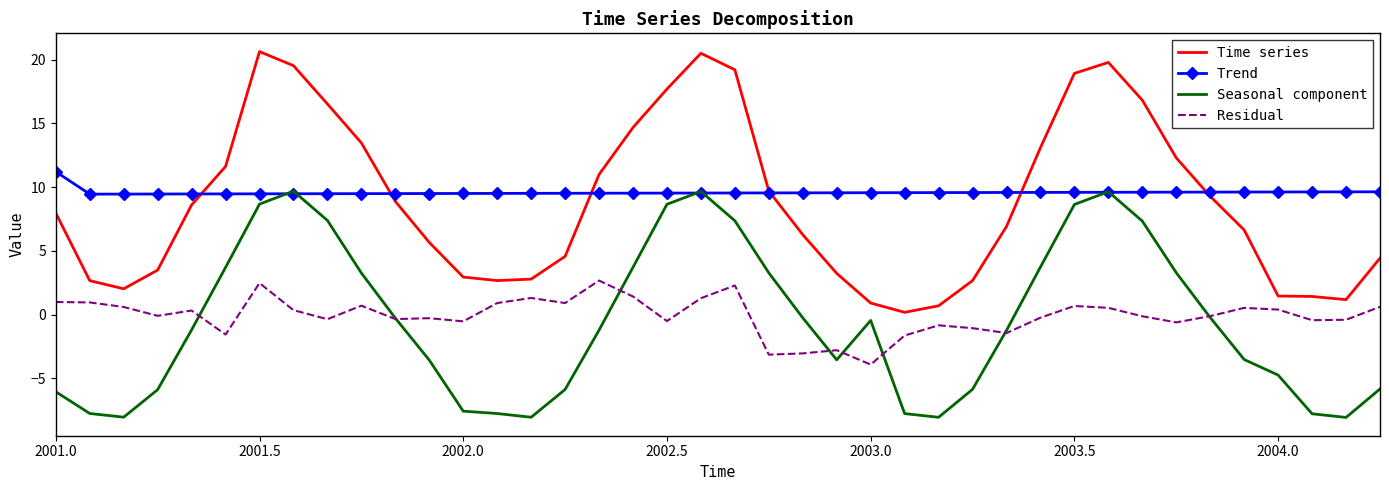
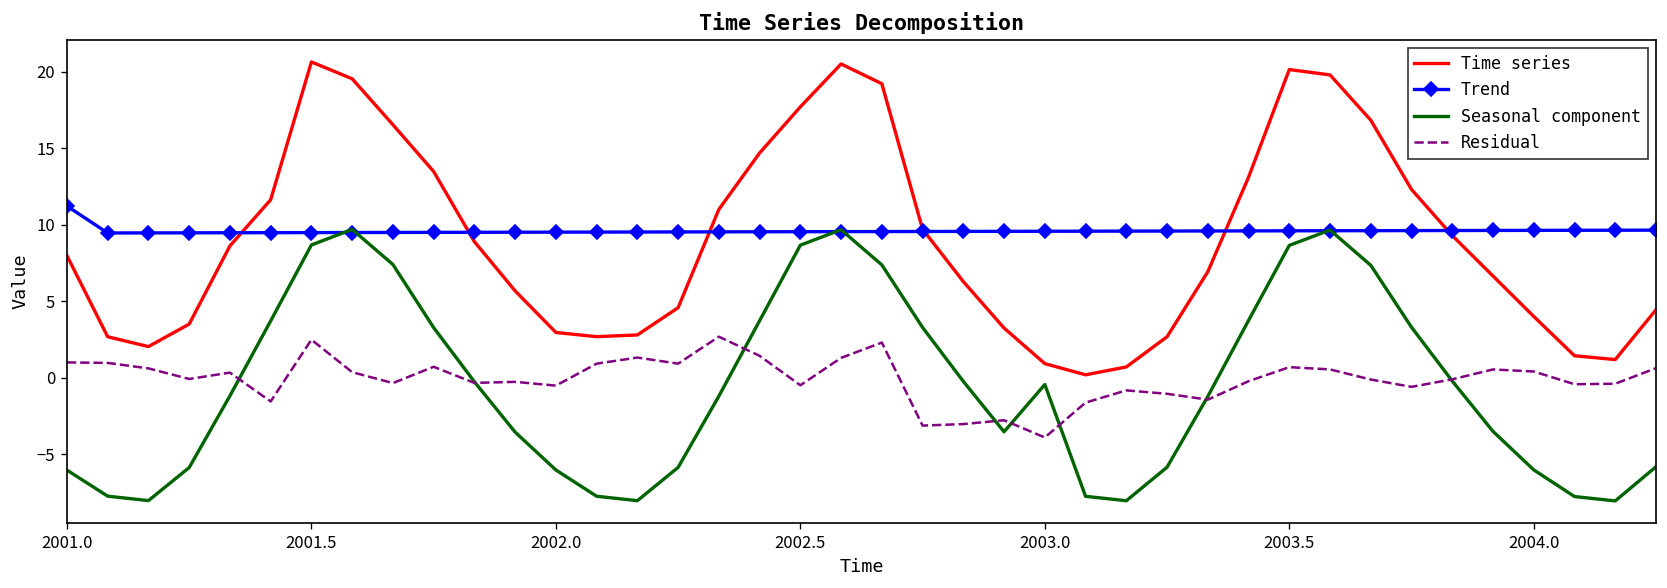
  {
    "Time series": {
      "2001.0": 8.0,
      "2001.5": 20.6,
      "2002.0": 3.0,
      "2002.5": 17.7,
      "2003.0": 0.9,
-     "2003.5": 18.9,
-     "2004.0": 1.5
+     "2003.5": 20.1,
+     "2004.0": 4.0
    },
    "Trend": {
      "2001.0": 11.2,
      "2001.5": 9.5,
      "2002.0": 9.5,
      "2002.5": 9.5,
      "2003.0": 9.6,
      "2003.5": 9.6,
      "2004.0": 9.6
    },
    "Seasonal component": {
      "2001.0": -6.0,
      "2001.5": 8.7,
-     "2002.0": -7.6,
+     "2002.0": -6.0,
      "2002.5": 8.7,
      "2003.0": -0.5,
      "2003.5": 8.6,
-     "2004.0": -4.7
+     "2004.0": -6.0
    },
    "Residual": {
      "2001.0": 1.0,
      "2001.5": 2.5,
      "2002.0": -0.5,
      "2002.5": -0.5,
      "2003.0": -3.9,
      "2003.5": 0.7,
      "2004.0": 0.4
    }
  }
